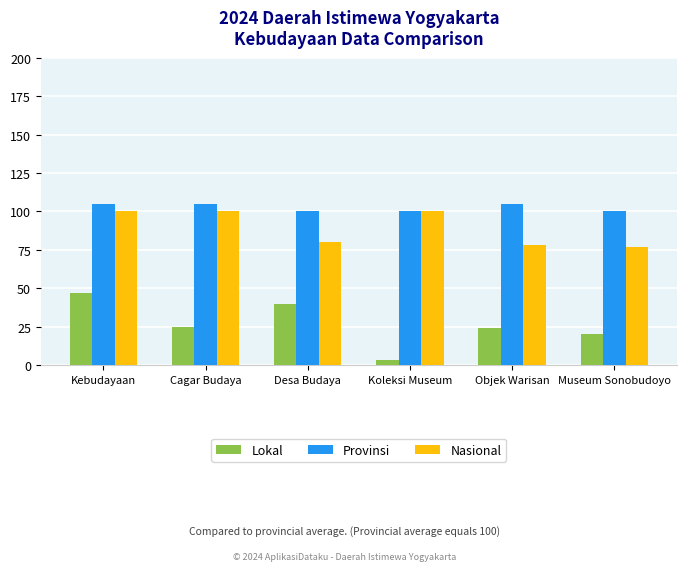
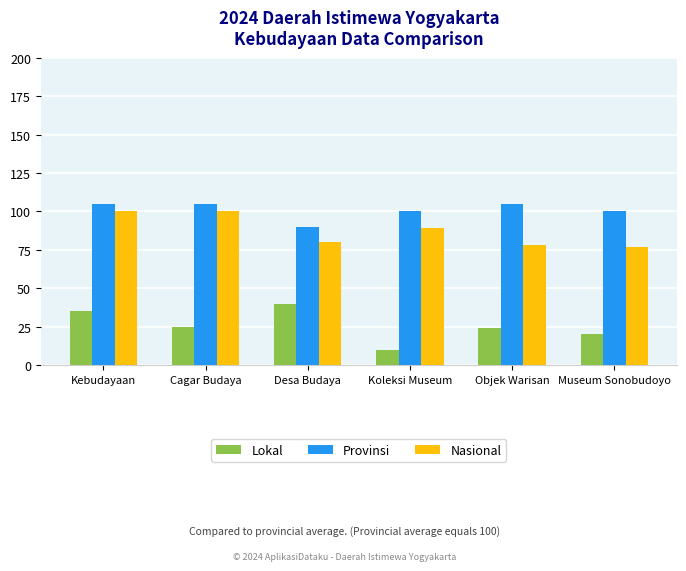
  {
    "Lokal": {
-     "Kebudayaan": 47,
+     "Kebudayaan": 35,
      "Cagar Budaya": 25,
      "Desa Budaya": 40,
-     "Koleksi Museum": 3,
+     "Koleksi Museum": 10,
      "Objek Warisan": 24,
      "Museum Sonobudoyo": 20
    },
    "Provinsi": {
      "Kebudayaan": 105,
      "Cagar Budaya": 105,
-     "Desa Budaya": 100,
+     "Desa Budaya": 90,
      "Koleksi Museum": 100,
      "Objek Warisan": 105,
      "Museum Sonobudoyo": 100
    },
    "Nasional": {
      "Kebudayaan": 100,
      "Cagar Budaya": 100,
      "Desa Budaya": 80,
-     "Koleksi Museum": 100,
+     "Koleksi Museum": 89,
      "Objek Warisan": 78,
      "Museum Sonobudoyo": 77
    }
  }
